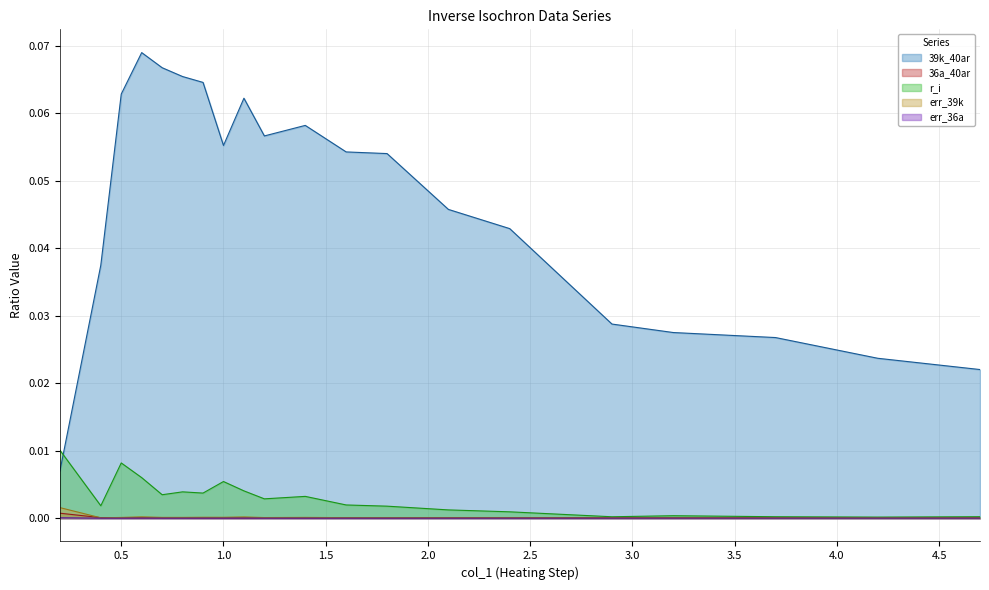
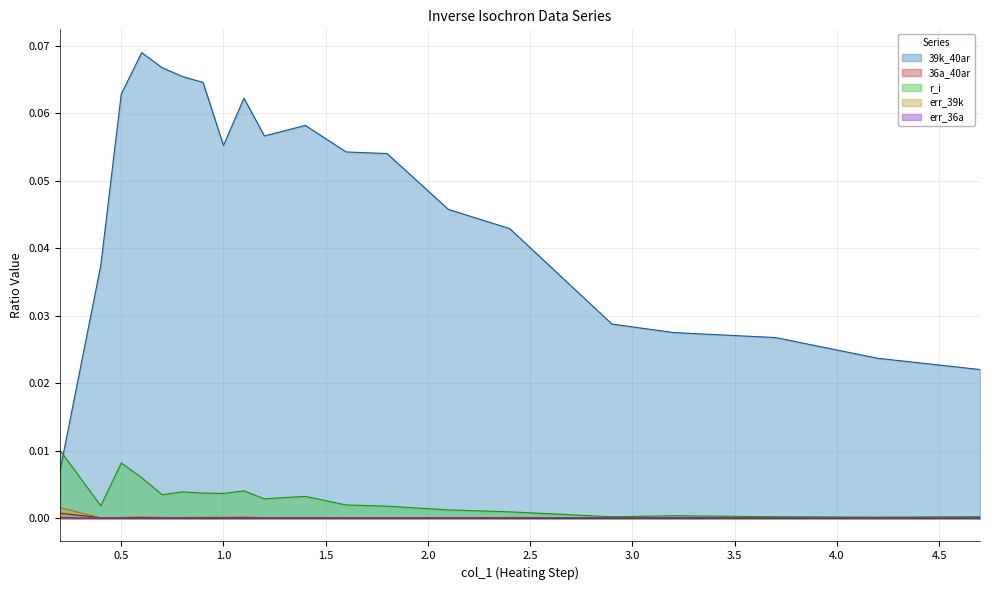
  {
    "39k_40ar": {
      "0.5": 0.063,
      "1.0": 0.055
    },
    "r_i": {
      "0.5": 0.008,
-     "1.0": 0.005
+     "1.0": 0.004
    }
  }
